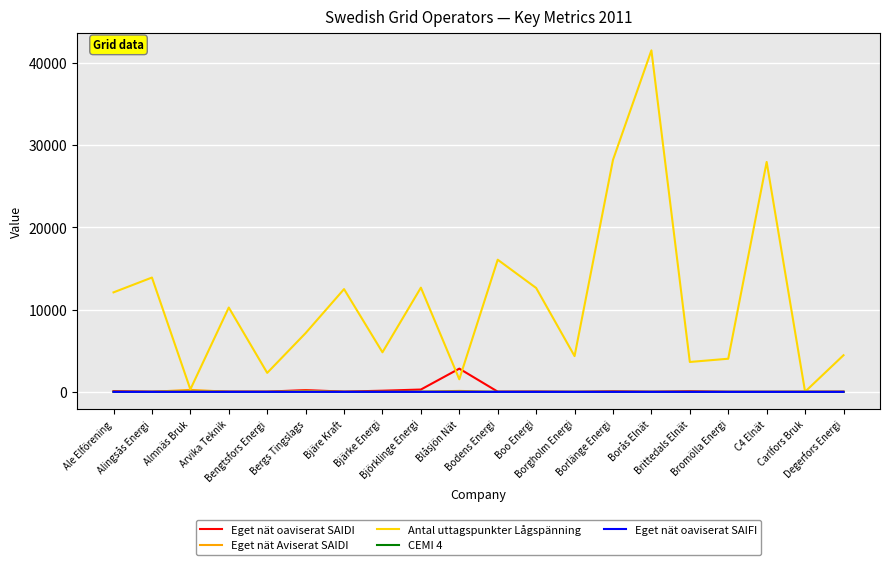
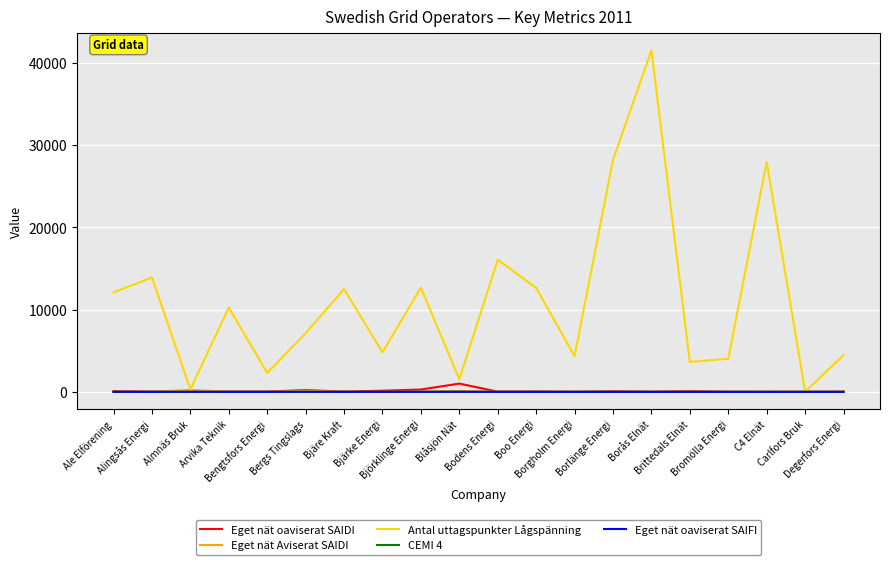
  {
    "Eget nät oaviserat SAIDI": {
-     "Blåsjön Nät": 3000
+     "Blåsjön Nät": 1000
    }
  }
